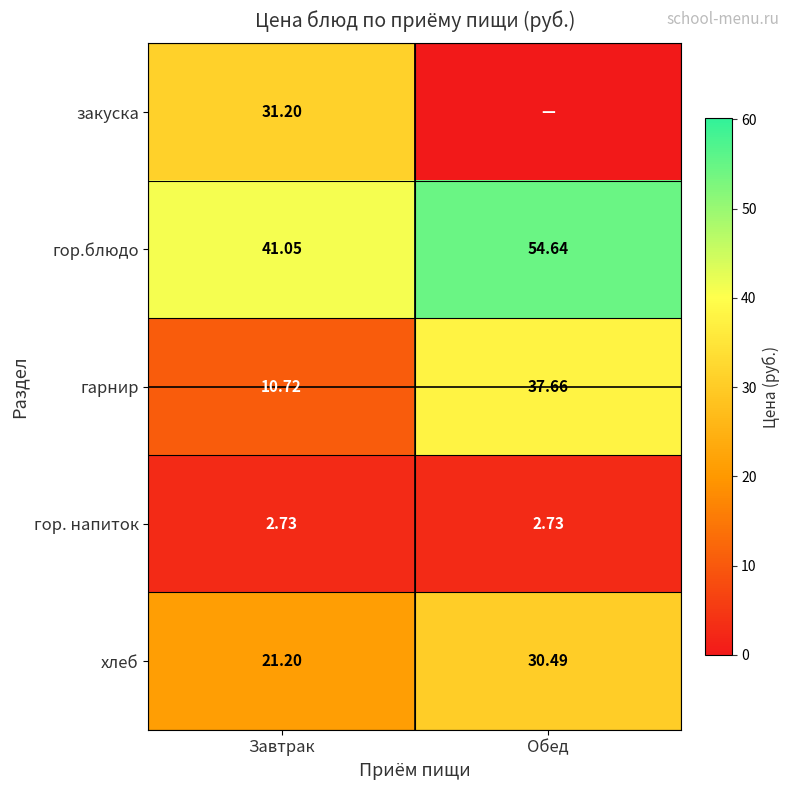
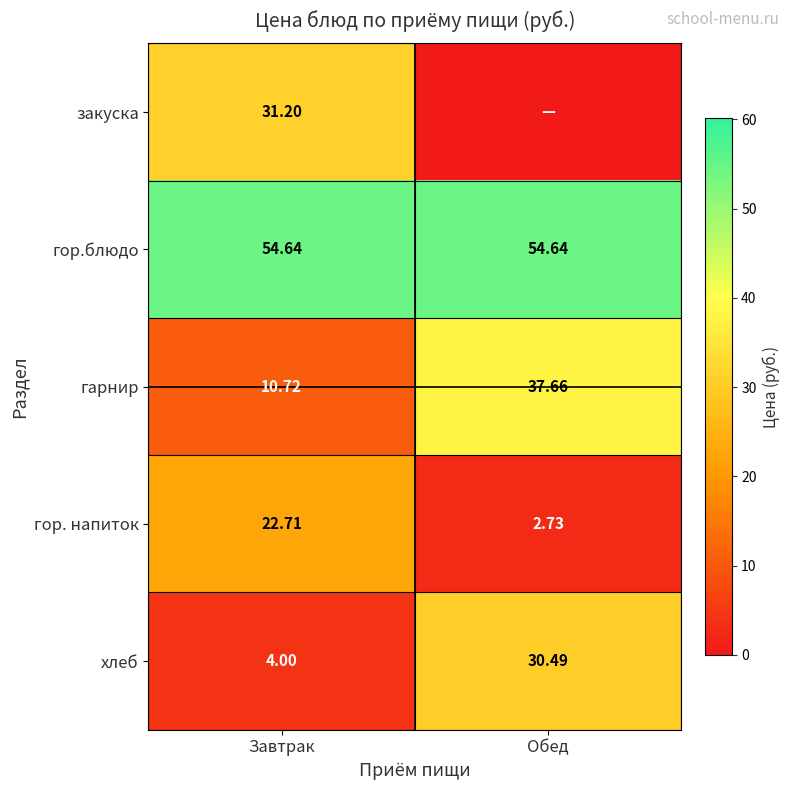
  {
    "закуска": {
      "Завтрак": 31.20
    },
    "гор.блюдо": {
-     "Завтрак": 41.05,
+     "Завтрак": 54.64,
      "Обед": 54.64
    },
    "гарнир": {
      "Завтрак": 10.72,
      "Обед": 37.66
    },
    "гор. напиток": {
-     "Завтрак": 2.73,
+     "Завтрак": 22.71,
      "Обед": 2.73
    },
    "хлеб": {
-     "Завтрак": 21.20,
+     "Завтрак": 4.00,
      "Обед": 30.49
    }
  }
